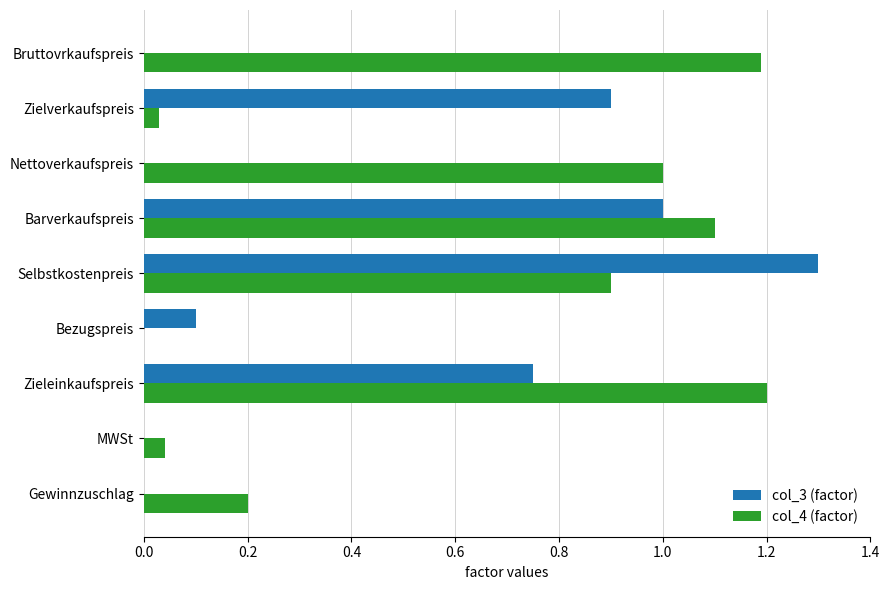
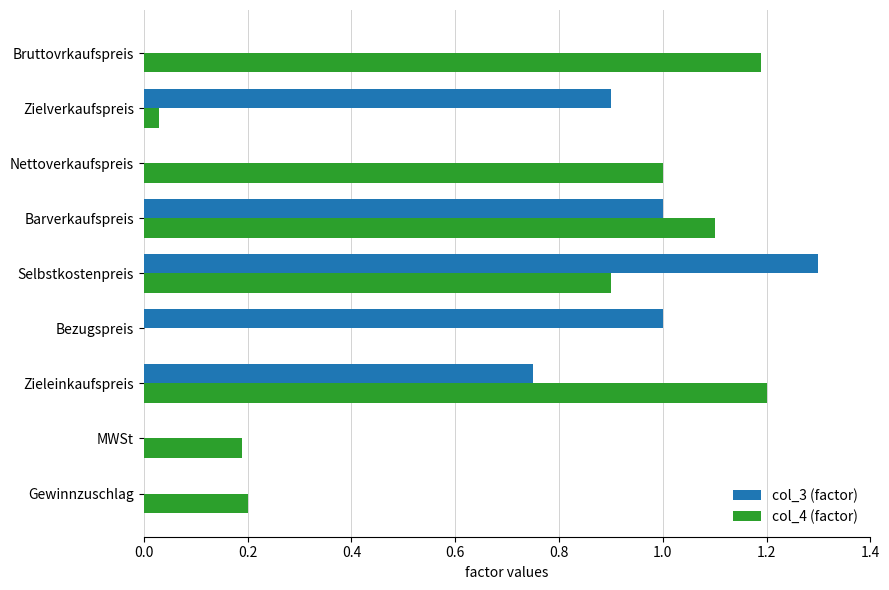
  {
    "col_3 (factor)": {
      "Bruttovrkaufspreis": 0.0,
      "Zielverkaufspreis": 0.9,
      "Nettoverkaufspreis": 0.0,
      "Barverkaufspreis": 1.0,
      "Selbstkostenpreis": 1.3,
-     "Bezugspreis": 0.1,
+     "Bezugspreis": 1.0,
      "Zieleinkaufspreis": 0.75,
      "MWSt": 0.0,
      "Gewinnzuschlag": 0.0
    },
    "col_4 (factor)": {
      "Bruttovrkaufspreis": 1.19,
      "Zielverkaufspreis": 0.03,
      "Nettoverkaufspreis": 1.00,
      "Barverkaufspreis": 1.10,
      "Selbstkostenpreis": 0.90,
      "Bezugspreis": 0.00,
      "Zieleinkaufspreis": 1.20,
-     "MWSt": 0.04,
+     "MWSt": 0.19,
      "Gewinnzuschlag": 0.20
    }
  }
